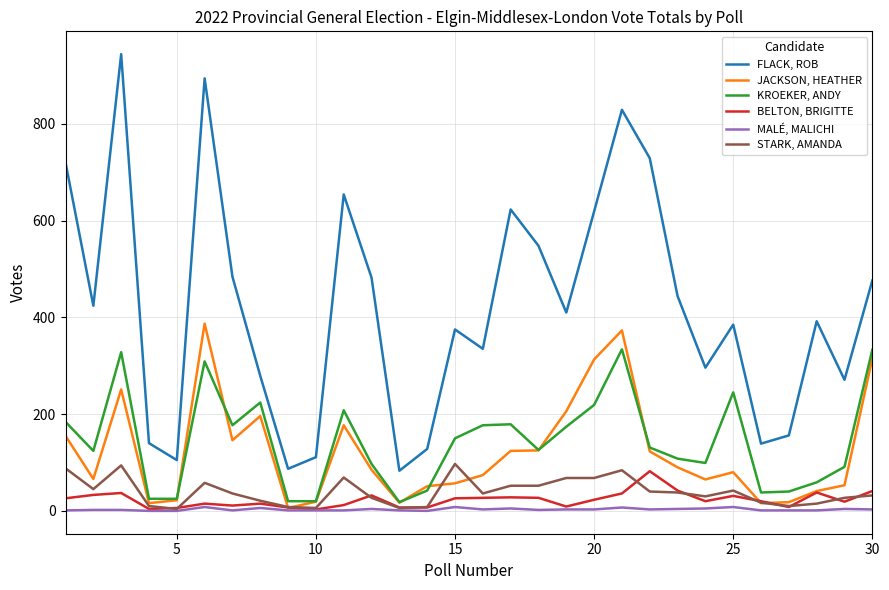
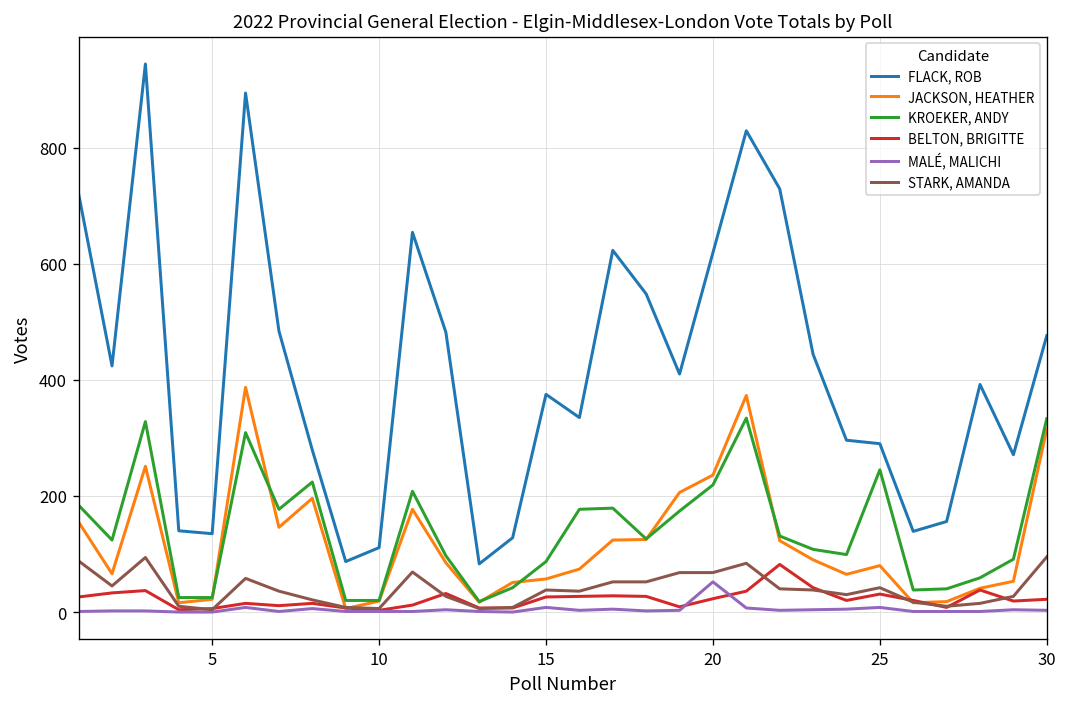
  {
    "FLACK, ROB": {
-     "5": 110,
+     "5": 140,
      "10": 110,
      "15": 380,
      "20": 620,
-     "25": 390,
+     "25": 290,
      "30": 480
    },
    "JACKSON, HEATHER": {
      "15": 60,
-     "20": 310,
+     "20": 240,
      "25": 80,
      "30": 320
    },
    "KROEKER, ANDY": {
-     "15": 150,
+     "15": 90,
      "20": 220,
      "25": 250,
      "30": 330
    },
    "BELTON, BRIGITTE": {
      "15": 30,
      "20": 20,
      "25": 30,
-     "30": 40
+     "30": 20
    },
    "MALÉ, MALICHI": {
      "15": 10,
-     "20": 0,
+     "20": 50,
      "25": 10,
      "30": 0
    },
    "STARK, AMANDA": {
-     "15": 100,
+     "15": 40,
      "20": 70,
      "25": 40,
-     "30": 30
+     "30": 100
    }
  }
